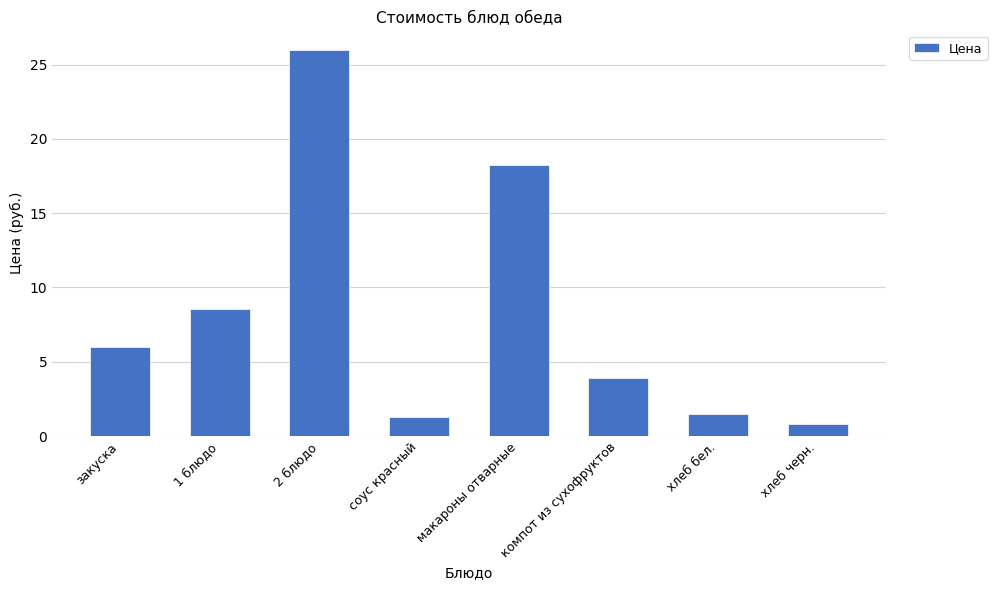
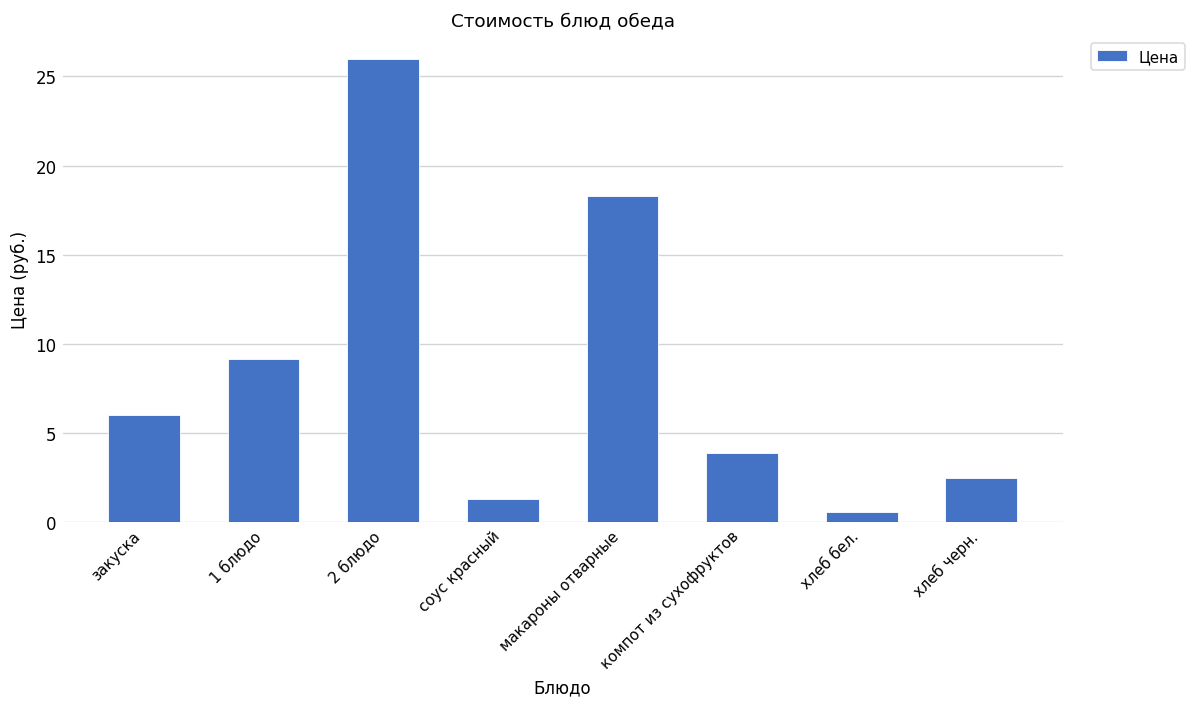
  {
    "закуска": 6.0,
-   "1 блюдо": 8.6,
+   "1 блюдо": 9.1,
    "2 блюдо": 26.0,
    "соус красный": 1.3,
    "макароны отварные": 18.3,
    "компот из сухофруктов": 3.9,
-   "хлеб бел.": 1.5,
-   "хлеб черн.": 0.8
+   "хлеб бел.": 0.6,
+   "хлеб черн.": 2.5
  }
